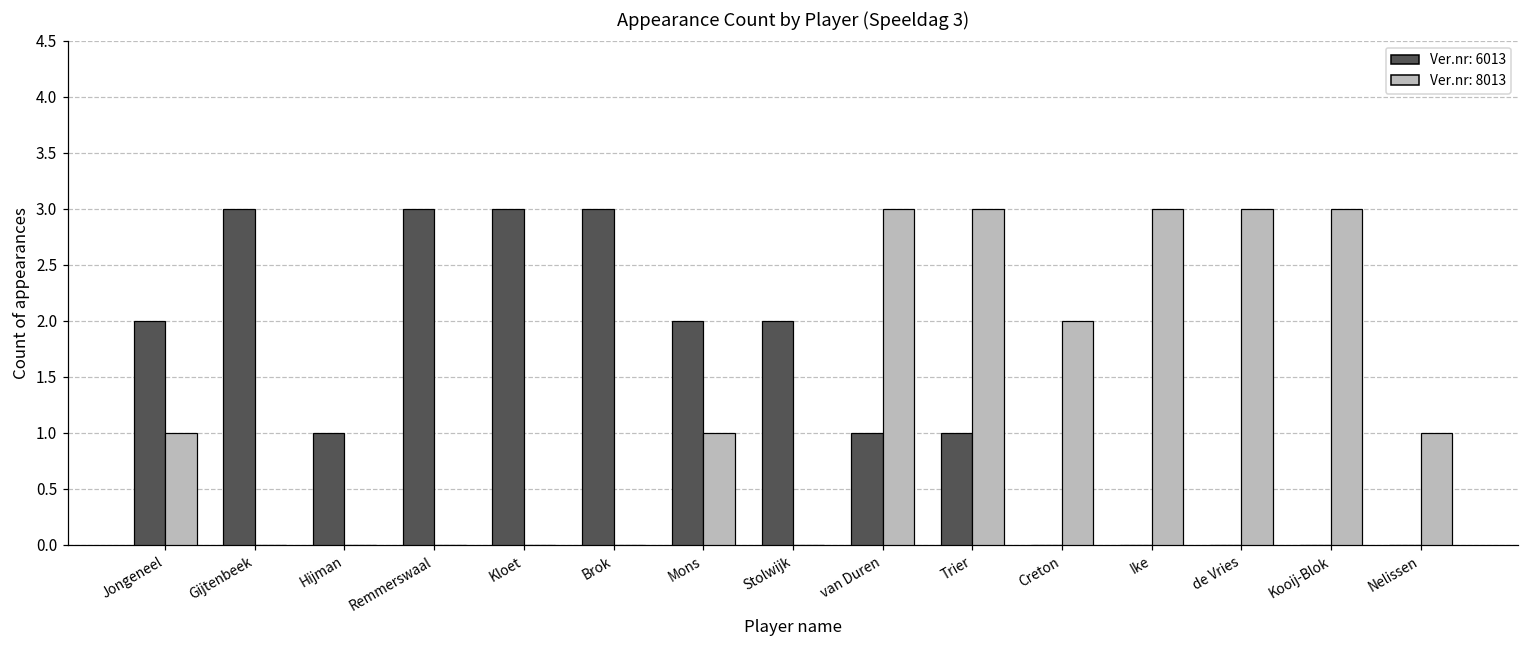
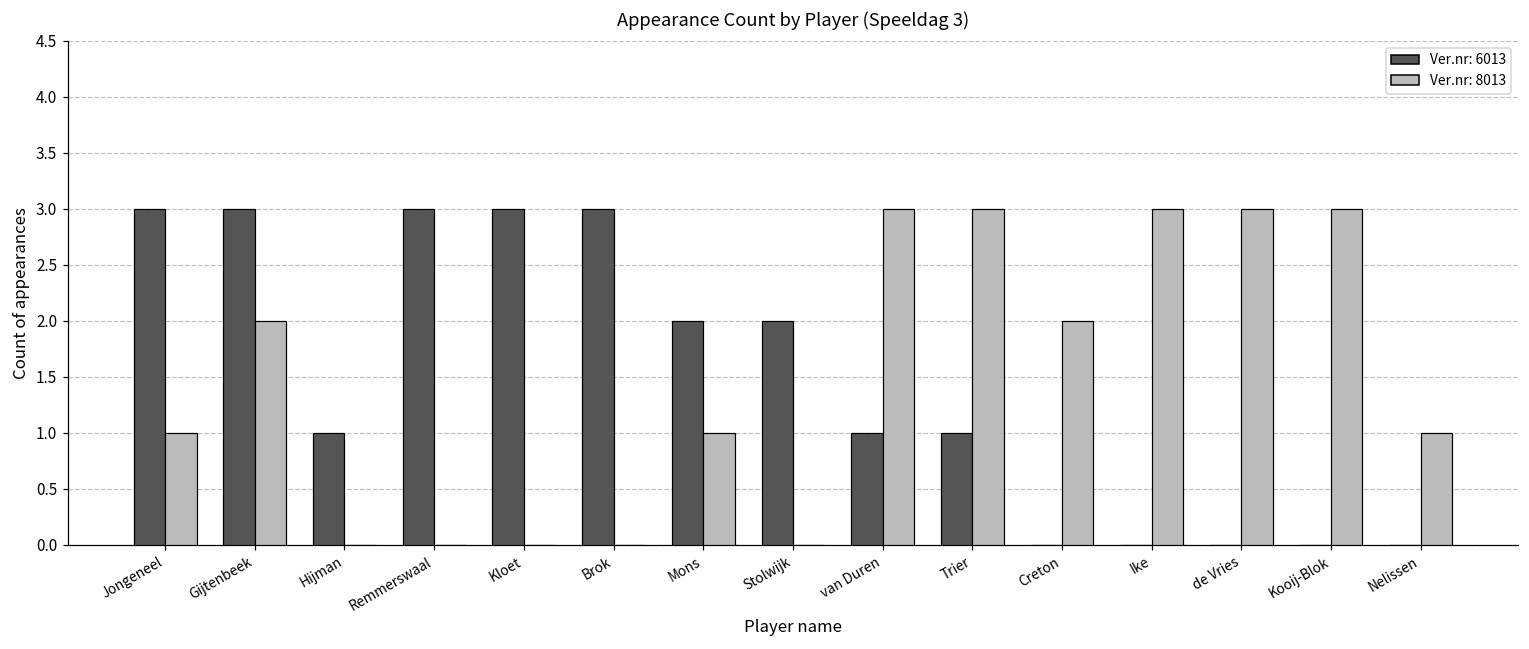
  {
    "Ver.nr: 6013": {
-     "Jongeneel": 2,
+     "Jongeneel": 3,
      "Gijtenbeek": 3,
      "Hijman": 1,
      "Remmerswaal": 3,
      "Kloet": 3,
      "Brok": 3,
      "Mons": 2,
      "Stolwijk": 2,
      "van Duren": 1,
      "Trier": 1,
      "Creton": 0,
      "Ike": 0,
      "de Vries": 0,
      "Kooij-Blok": 0,
      "Nelissen": 0
    },
    "Ver.nr: 8013": {
      "Jongeneel": 1,
-     "Gijtenbeek": 0,
+     "Gijtenbeek": 2,
      "Hijman": 0,
      "Remmerswaal": 0,
      "Kloet": 0,
      "Brok": 0,
      "Mons": 1,
      "Stolwijk": 0,
      "van Duren": 3,
      "Trier": 3,
      "Creton": 2,
      "Ike": 3,
      "de Vries": 3,
      "Kooij-Blok": 3,
      "Nelissen": 1
    }
  }
